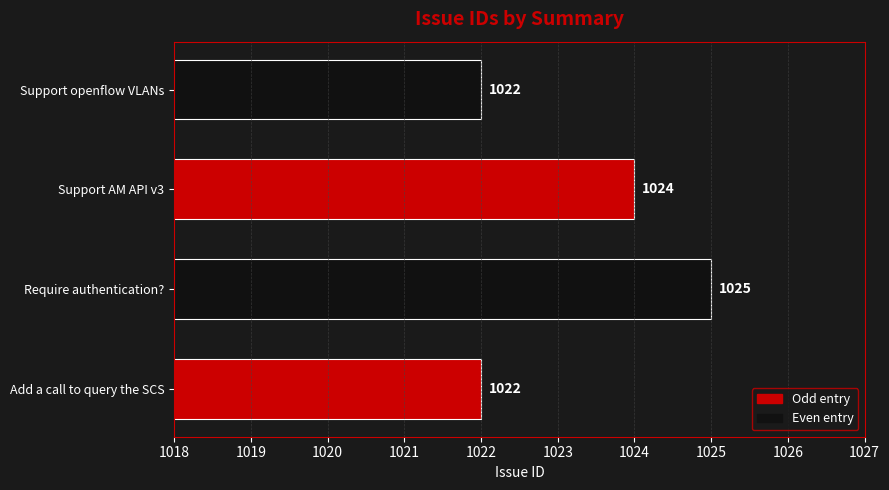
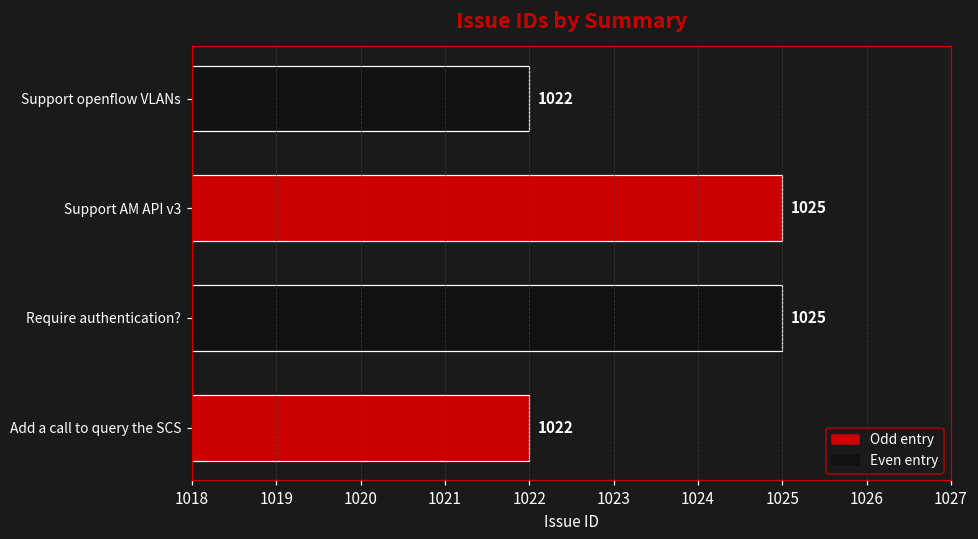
  {
    "Support openflow VLANs": 1022,
-   "Support AM API v3": 1024,
+   "Support AM API v3": 1025,
    "Require authentication?": 1025,
    "Add a call to query the SCS": 1022
  }
